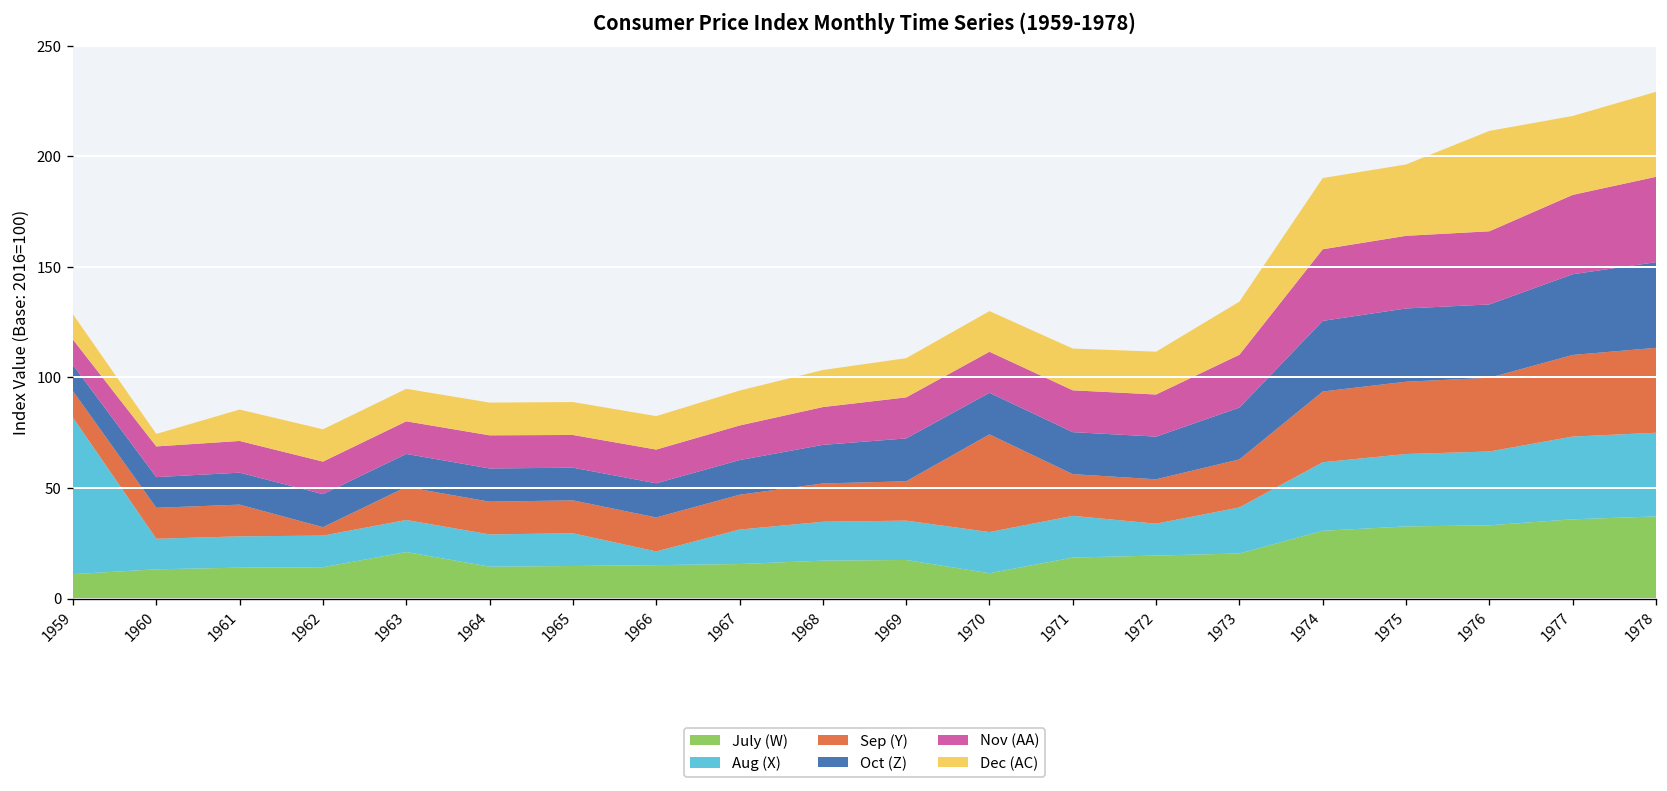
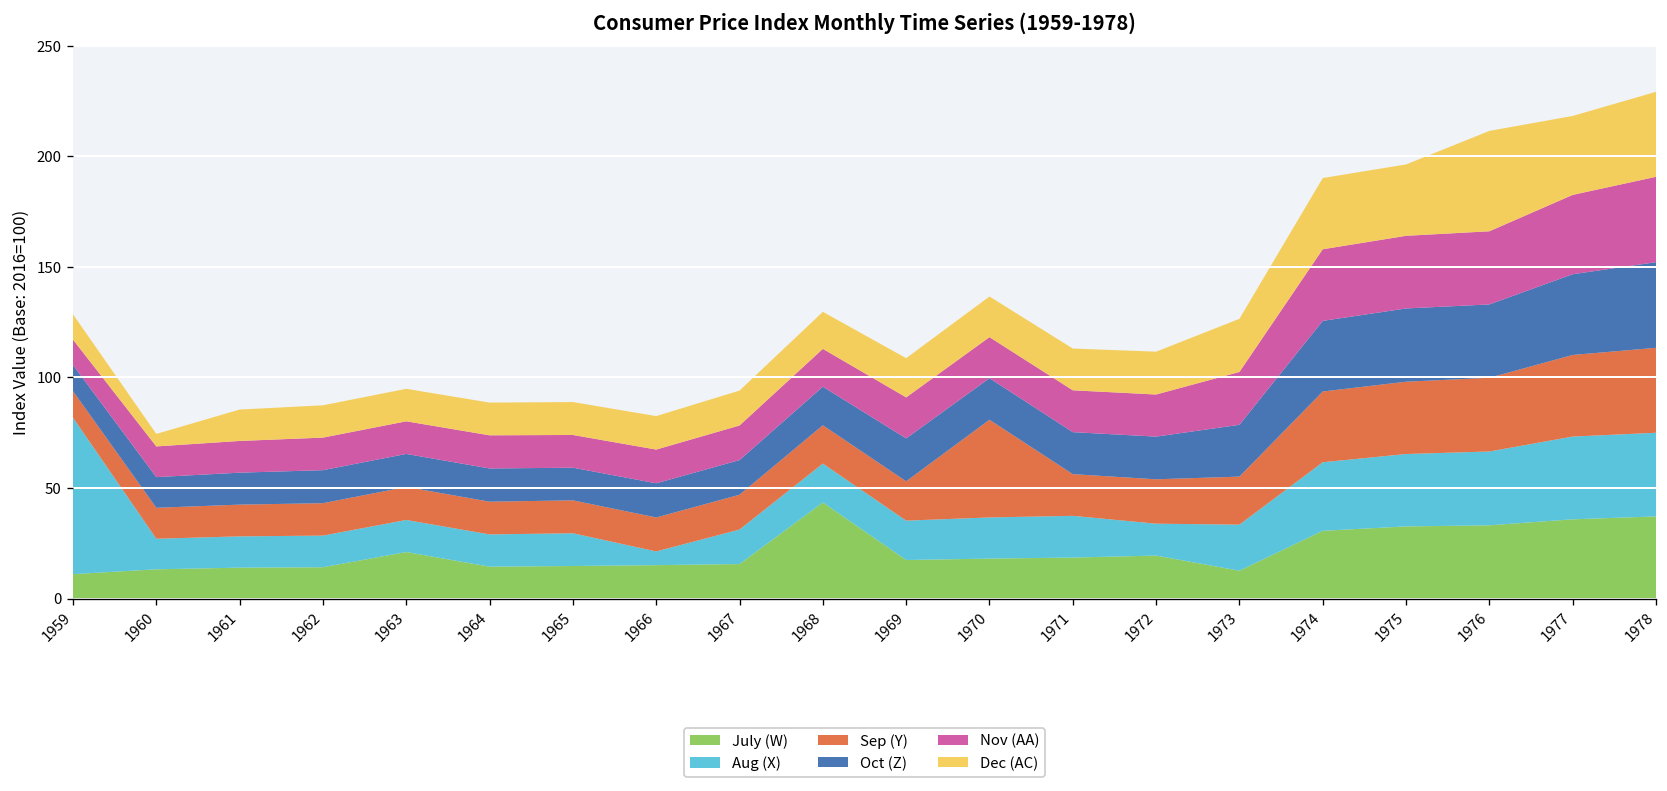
  {
    "July (W)": {
      "1959": 11,
      "1960": 13,
      "1961": 14,
      "1962": 14,
      "1963": 21,
      "1964": 14,
      "1965": 15,
      "1966": 15,
      "1967": 16,
-     "1968": 17,
+     "1968": 43,
      "1969": 17,
-     "1970": 11,
+     "1970": 18,
      "1971": 19,
      "1972": 19,
-     "1973": 20,
+     "1973": 13,
      "1974": 31,
      "1975": 33,
      "1976": 33,
      "1977": 36,
      "1978": 37
    },
    "Aug (X)": {
      "1959": 71,
      "1960": 14,
      "1961": 14,
      "1962": 14,
      "1963": 14,
      "1964": 15,
      "1965": 15,
      "1966": 6,
      "1967": 16,
      "1968": 18,
      "1969": 18,
      "1970": 19,
      "1971": 19,
      "1972": 14,
      "1973": 21,
      "1974": 31,
      "1975": 33,
      "1976": 33,
      "1977": 37,
      "1978": 38
    },
    "Sep (Y)": {
      "1959": 12,
      "1960": 14,
      "1961": 14,
-     "1962": 4,
+     "1962": 15,
      "1963": 15,
      "1964": 15,
      "1965": 15,
      "1966": 15,
      "1967": 16,
      "1968": 17,
      "1969": 18,
      "1970": 44,
      "1971": 19,
      "1972": 20,
      "1973": 22,
      "1974": 32,
      "1975": 33,
      "1976": 33,
      "1977": 37,
      "1978": 38
    },
    "Oct (Z)": {
      "1959": 12,
      "1960": 14,
      "1961": 14,
      "1962": 15,
      "1963": 15,
      "1964": 15,
      "1965": 15,
      "1966": 15,
      "1967": 16,
      "1968": 17,
      "1969": 19,
      "1970": 19,
      "1971": 19,
      "1972": 19,
      "1973": 23,
      "1974": 32,
      "1975": 33,
      "1976": 33,
      "1977": 37,
      "1978": 39
    },
    "Nov (AA)": {
      "1959": 11,
      "1960": 14,
      "1961": 14,
      "1962": 15,
      "1963": 15,
      "1964": 15,
      "1965": 15,
      "1966": 15,
      "1967": 16,
      "1968": 17,
      "1969": 19,
      "1970": 19,
      "1971": 19,
      "1972": 19,
      "1973": 24,
      "1974": 32,
      "1975": 33,
      "1976": 33,
      "1977": 36,
      "1978": 39
    },
    "Dec (AC)": {
      "1959": 11,
      "1960": 6,
      "1961": 14,
      "1962": 15,
      "1963": 15,
      "1964": 15,
      "1965": 15,
      "1966": 15,
      "1967": 16,
      "1968": 17,
      "1969": 18,
      "1970": 18,
      "1971": 19,
      "1972": 19,
      "1973": 24,
      "1974": 32,
      "1975": 32,
      "1976": 45,
      "1977": 36,
      "1978": 38
    }
  }
